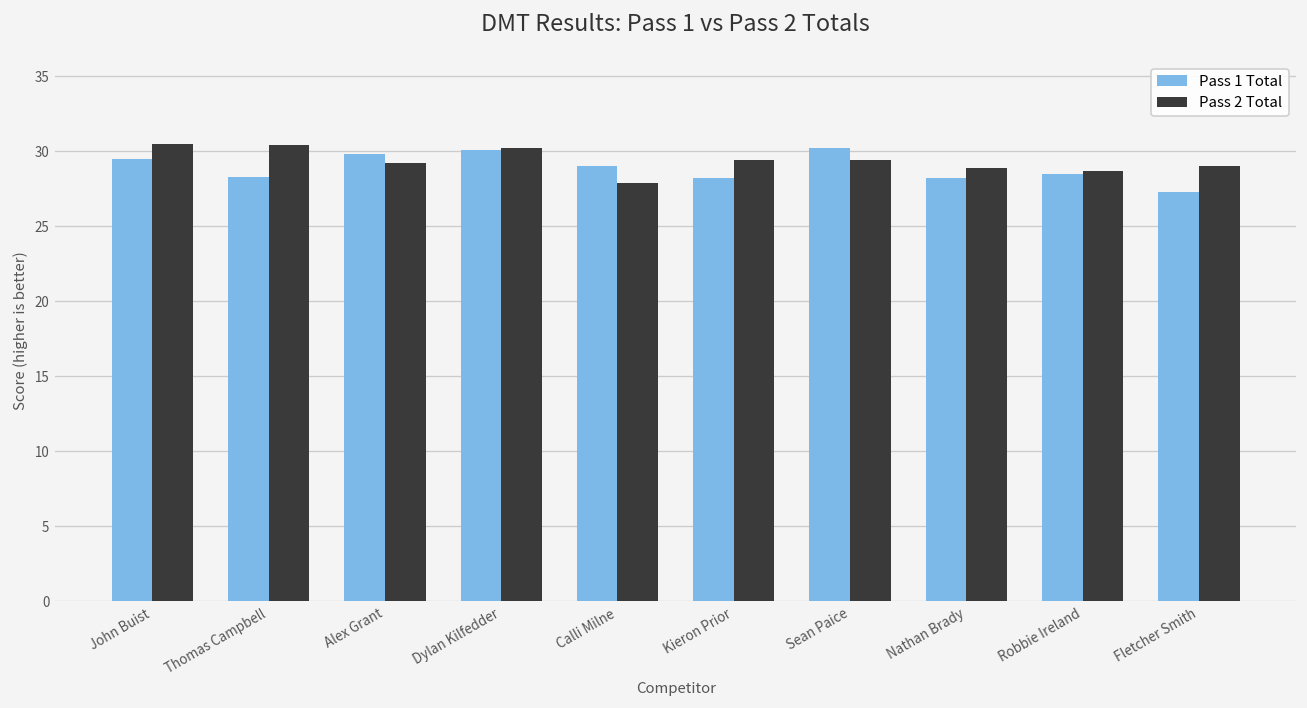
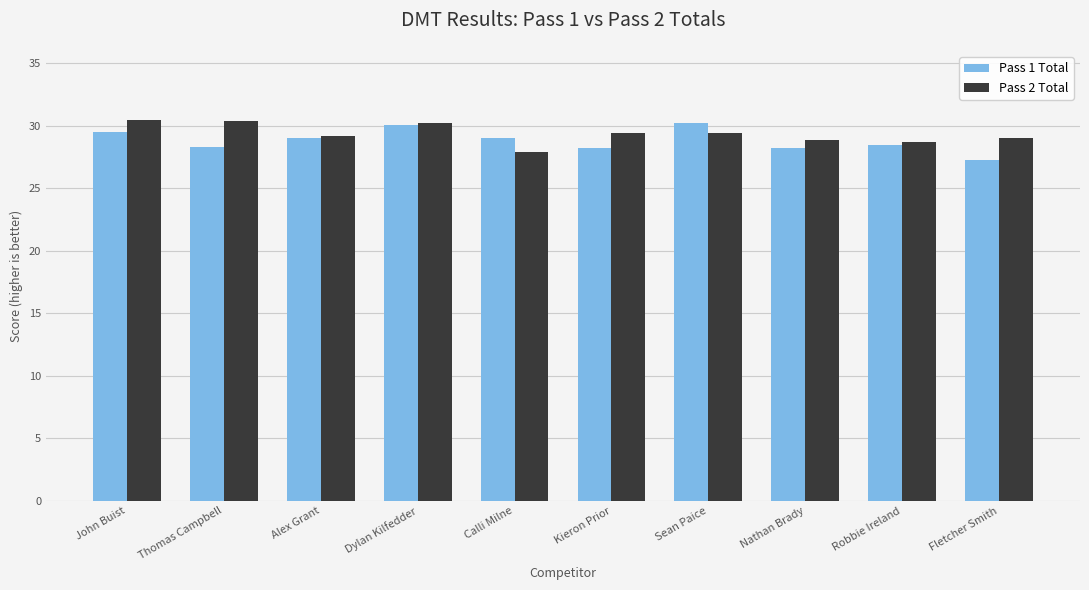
  {
    "Pass 1 Total": {
      "John Buist": 29.5,
      "Thomas Campbell": 28.3,
-     "Alex Grant": 29.8,
+     "Alex Grant": 29.0,
      "Dylan Kilfedder": 30.1,
      "Calli Milne": 29.0,
      "Kieron Prior": 28.2,
      "Sean Paice": 30.2,
      "Nathan Brady": 28.2,
      "Robbie Ireland": 28.5,
      "Fletcher Smith": 27.3
    },
    "Pass 2 Total": {
      "John Buist": 30.5,
      "Thomas Campbell": 30.4,
      "Alex Grant": 29.2,
      "Dylan Kilfedder": 30.2,
      "Calli Milne": 27.9,
      "Kieron Prior": 29.4,
      "Sean Paice": 29.4,
      "Nathan Brady": 28.9,
      "Robbie Ireland": 28.7,
      "Fletcher Smith": 29.0
    }
  }
